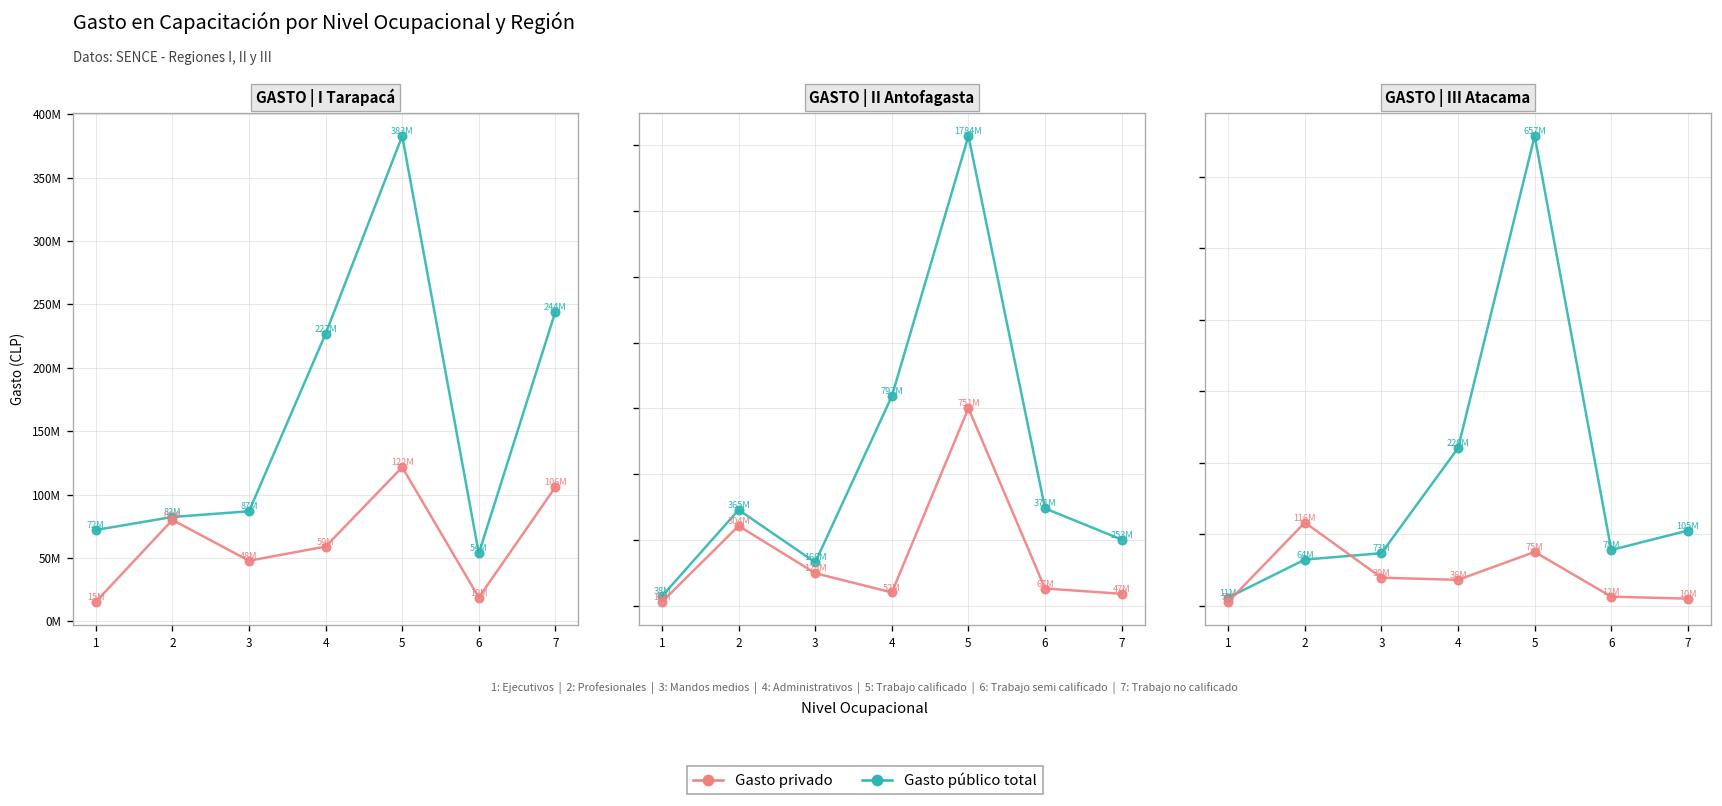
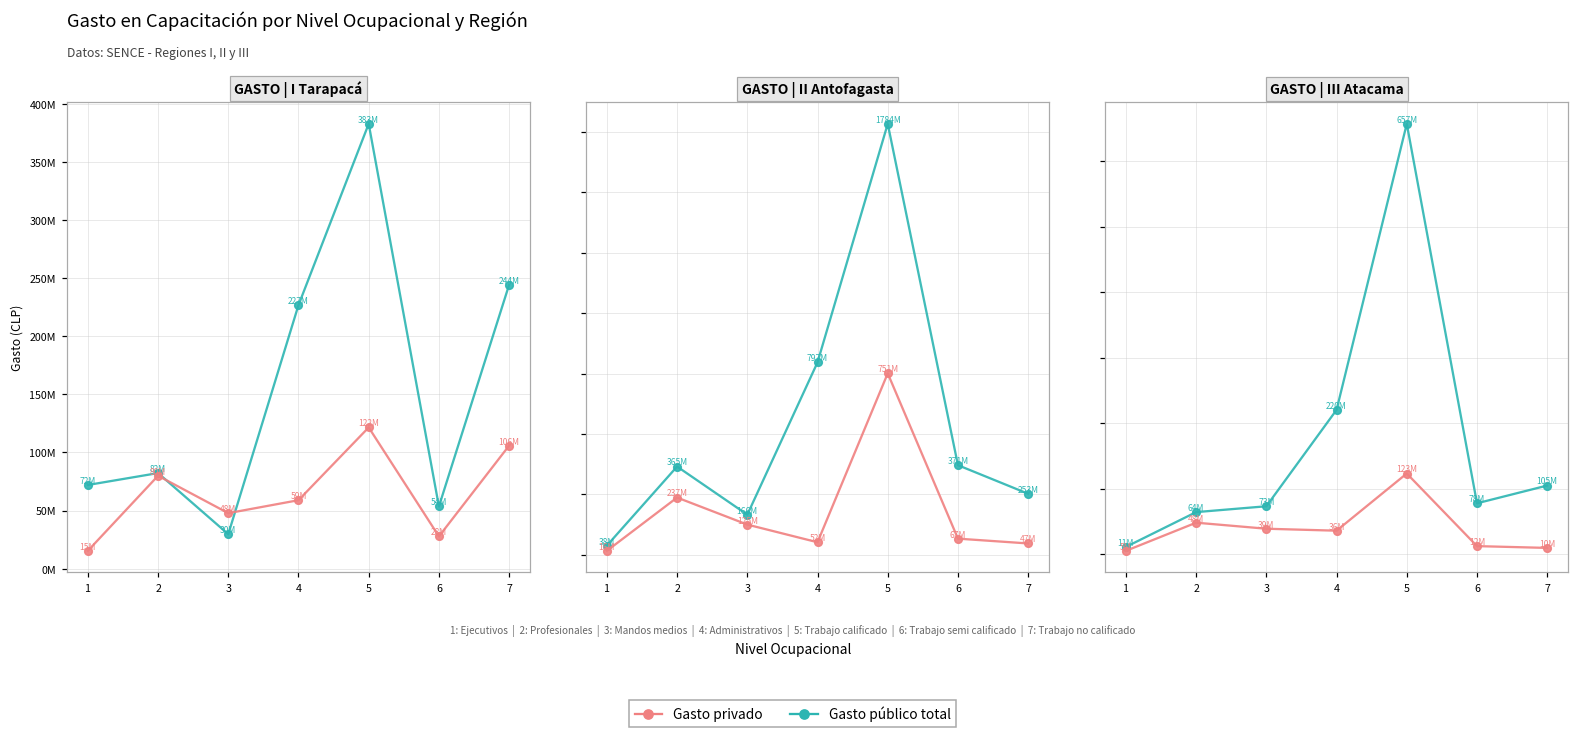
  {
    "GASTO | I Tarapacá": {
      "Gasto público total": {
        "1": "72M",
-       "3": "87M",
+       "3": "30M",
        "4": "227M",
        "5": "383M",
        "6": "54M",
        "7": "244M"
      },
      "Gasto privado": {
        "1": "15M",
        "3": "48M",
        "4": "59M",
        "5": "122M",
-       "6": "19M",
+       "6": "28M",
        "7": "106M"
      }
    },
    "GASTO | II Antofagasta": {
      "Gasto público total": {
        "2": "365M",
        "3": "166M",
        "4": "797M",
        "5": "1784M",
        "6": "371M",
        "7": "253M"
      },
      "Gasto privado": {
-       "2": "304M",
+       "2": "237M",
        "4": "52M",
        "5": "751M",
        "6": "67M",
        "7": "47M"
      }
    },
    "GASTO | III Atacama": {
      "Gasto público total": {
        "2": "64M",
        "3": "73M",
        "4": "220M",
        "5": "657M",
        "6": "78M",
        "7": "105M"
      },
      "Gasto privado": {
-       "2": "116M",
+       "2": "48M",
        "3": "39M",
        "4": "36M",
-       "5": "75M",
+       "5": "123M",
        "6": "12M",
        "7": "10M"
      }
    }
  }
